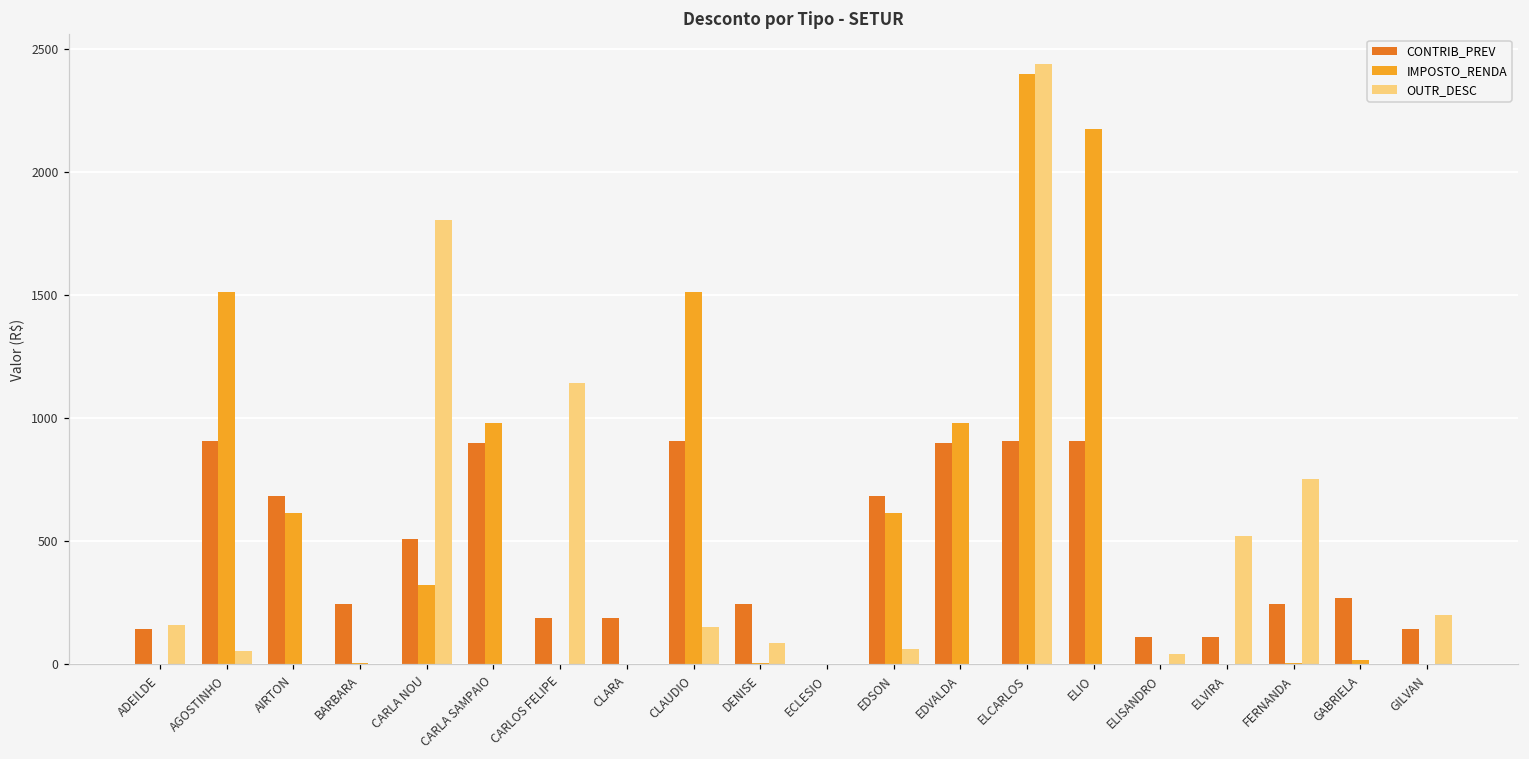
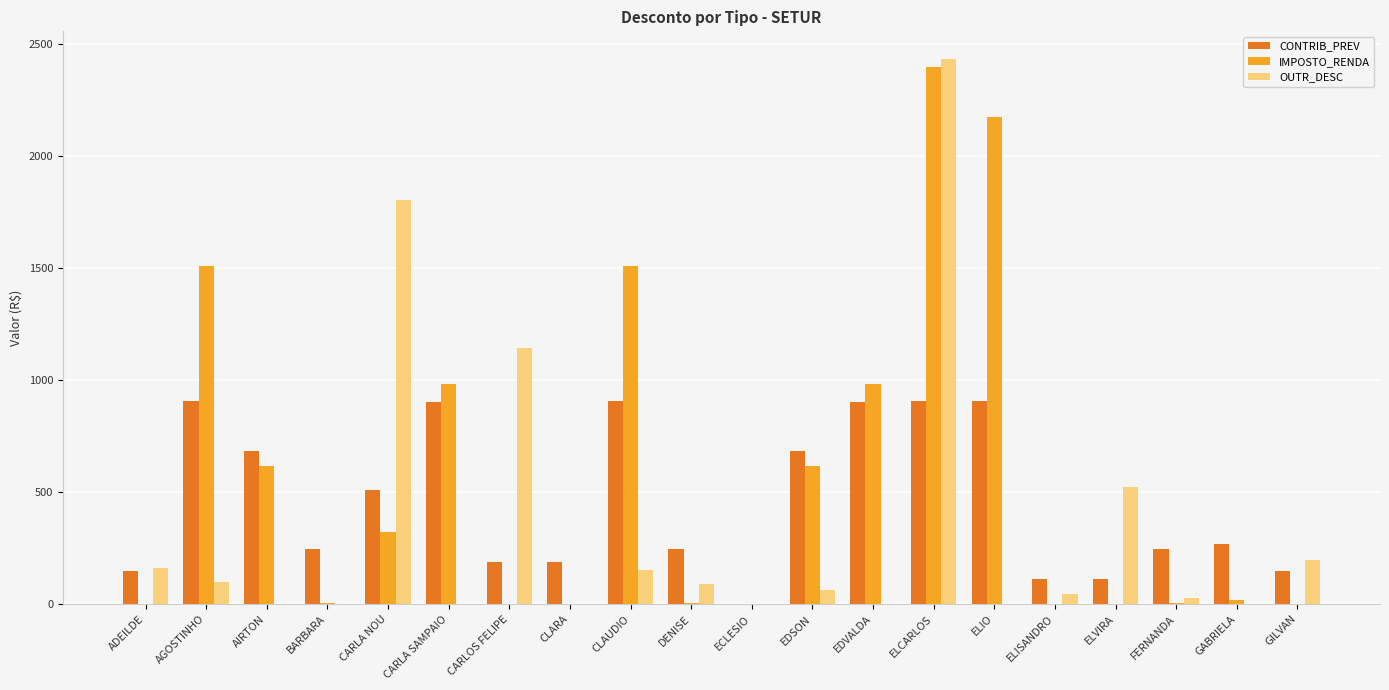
  {
    "OUTR_DESC": {
      "ADEILDE": 160,
-     "AGOSTINHO": 60,
+     "AGOSTINHO": 100,
      "AIRTON": 0,
      "BARBARA": 0,
      "CARLA NOU": 1800,
      "CARLA SAMPAIO": 0,
      "CARLOS FELIPE": 1140,
      "CLARA": 0,
      "CLAUDIO": 150,
      "DENISE": 90,
      "ECLESIO": 0,
      "EDSON": 60,
      "EDVALDA": 0,
      "ELCARLOS": 2440,
      "ELIO": 0,
      "ELISANDRO": 40,
      "ELVIRA": 520,
-     "FERNANDA": 750,
+     "FERNANDA": 30,
      "GABRIELA": 0,
      "GILVAN": 200
    }
  }
